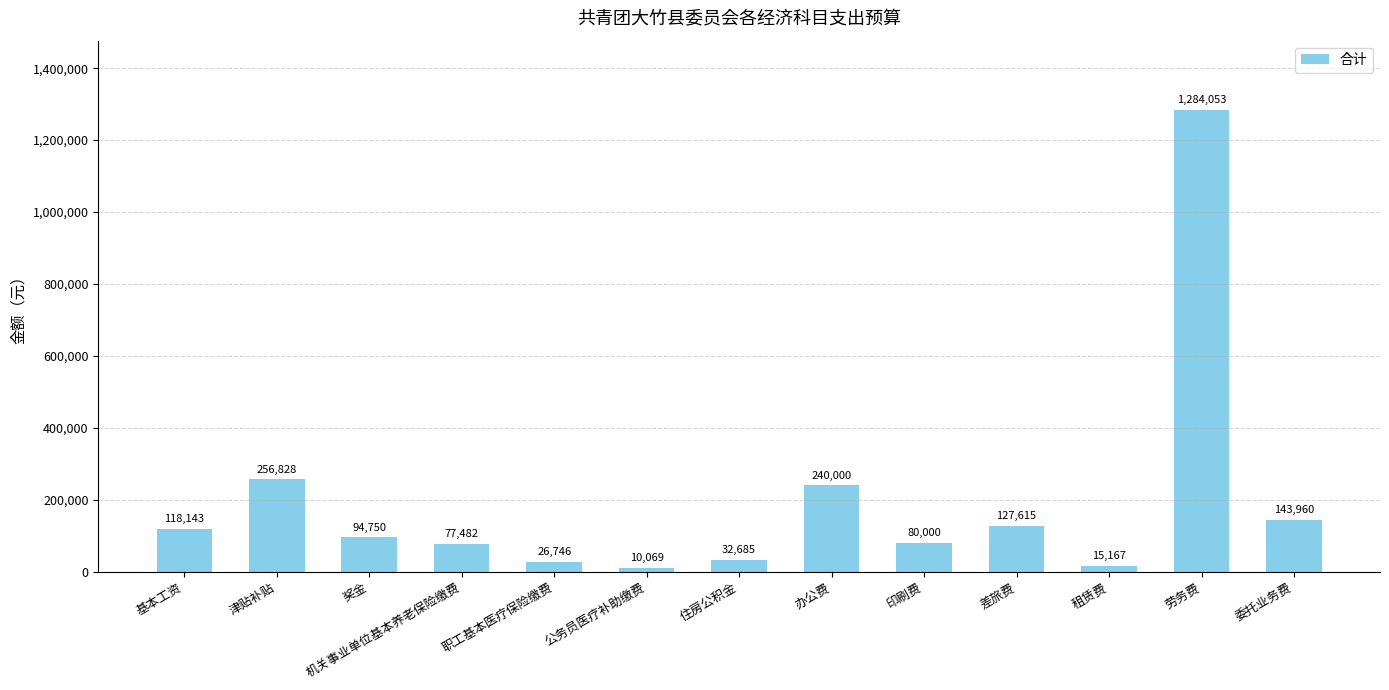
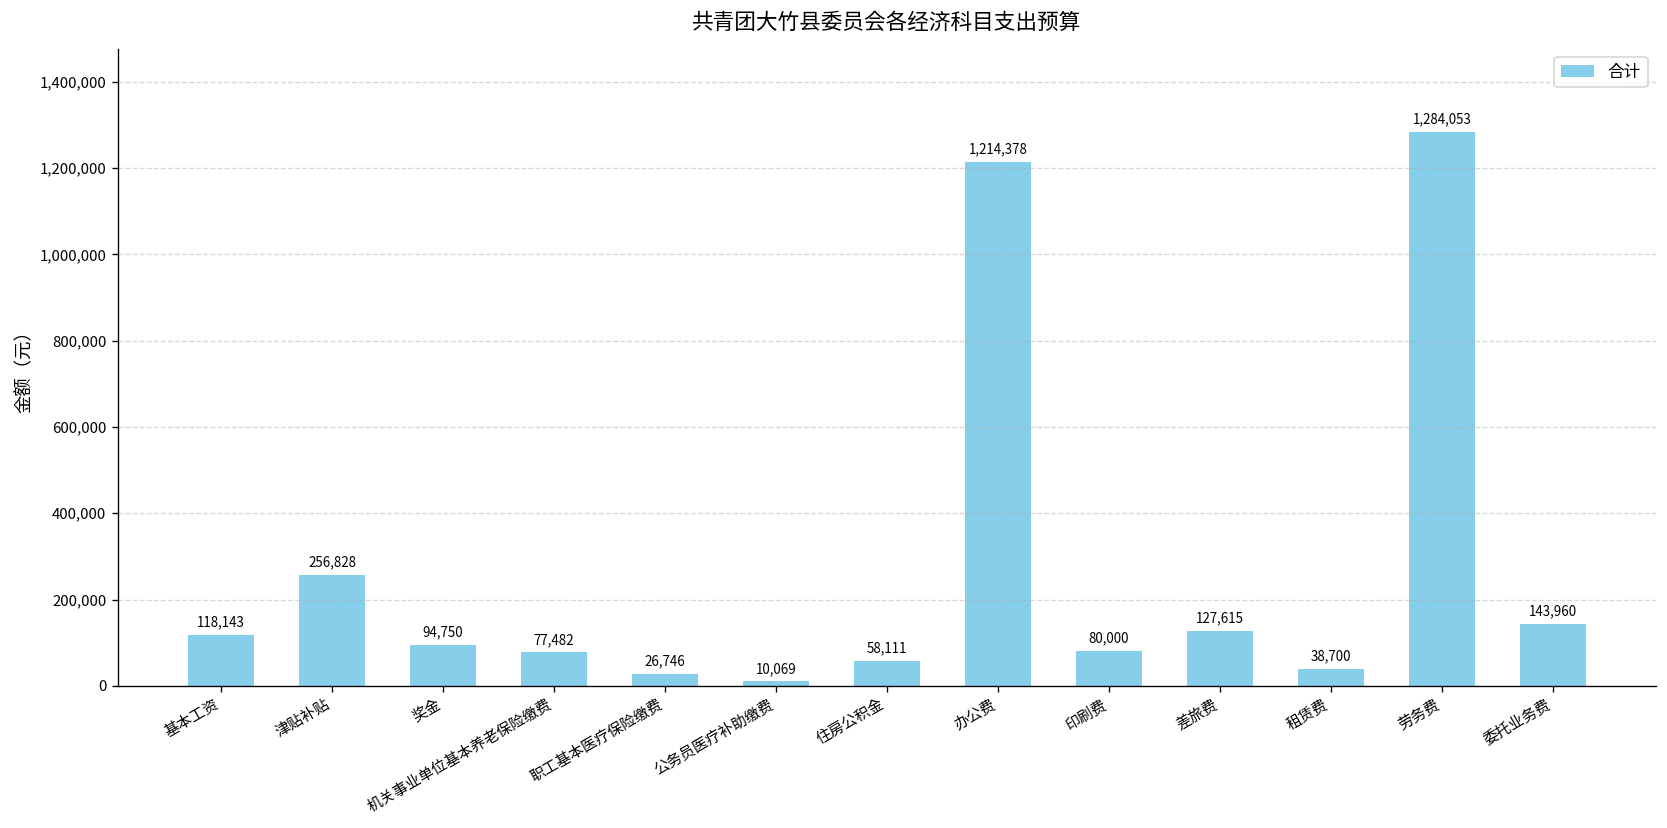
  {
    "基本工资": "118,143",
    "津贴补贴": "256,828",
    "奖金": "94,750",
    "机关事业单位基本养老保险缴费": "77,482",
    "职工基本医疗保险缴费": "26,746",
    "公务员医疗补助缴费": "10,069",
-   "住房公积金": "32,685",
-   "办公费": "240,000",
+   "住房公积金": "58,111",
+   "办公费": "1,214,378",
    "印刷费": "80,000",
    "差旅费": "127,615",
-   "租赁费": "15,167",
+   "租赁费": "38,700",
    "劳务费": "1,284,053",
    "委托业务费": "143,960"
  }
